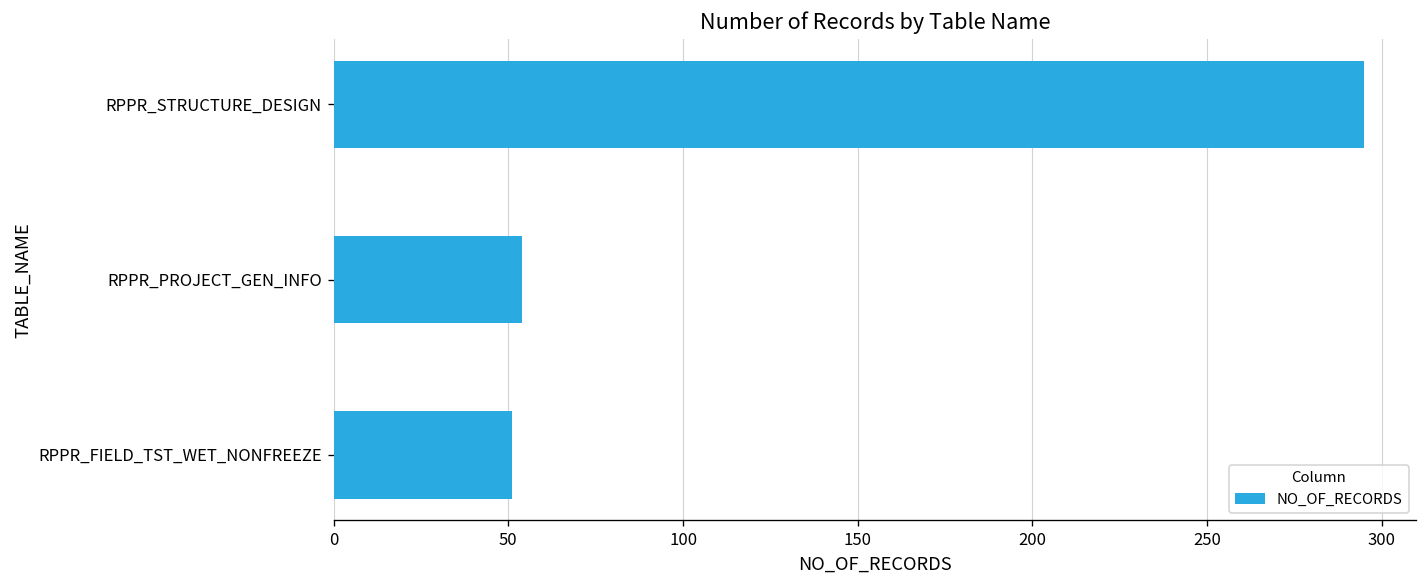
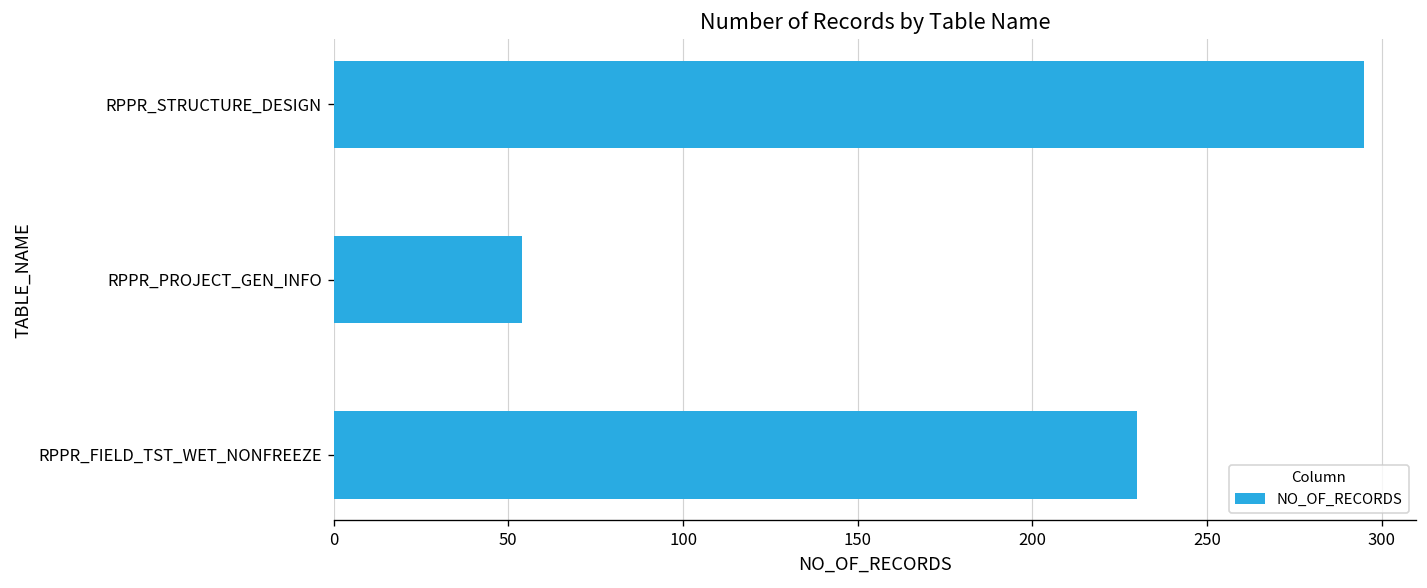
  {
    "RPPR_STRUCTURE_DESIGN": 295,
    "RPPR_PROJECT_GEN_INFO": 54,
-   "RPPR_FIELD_TST_WET_NONFREEZE": 51
+   "RPPR_FIELD_TST_WET_NONFREEZE": 230
  }
